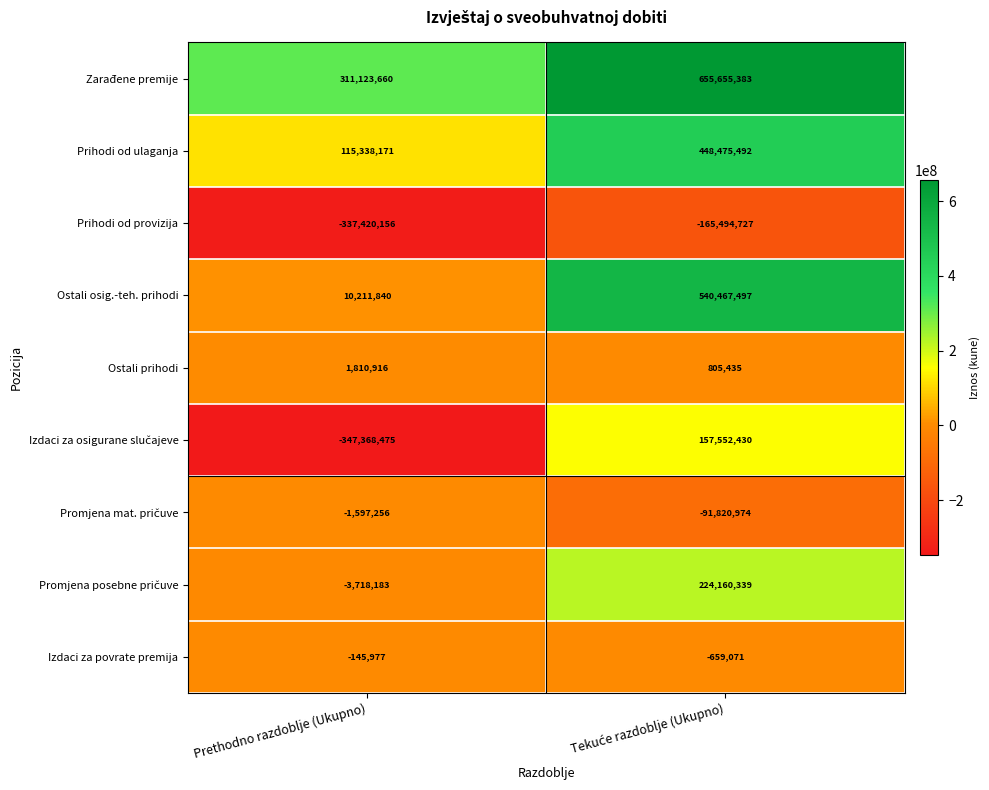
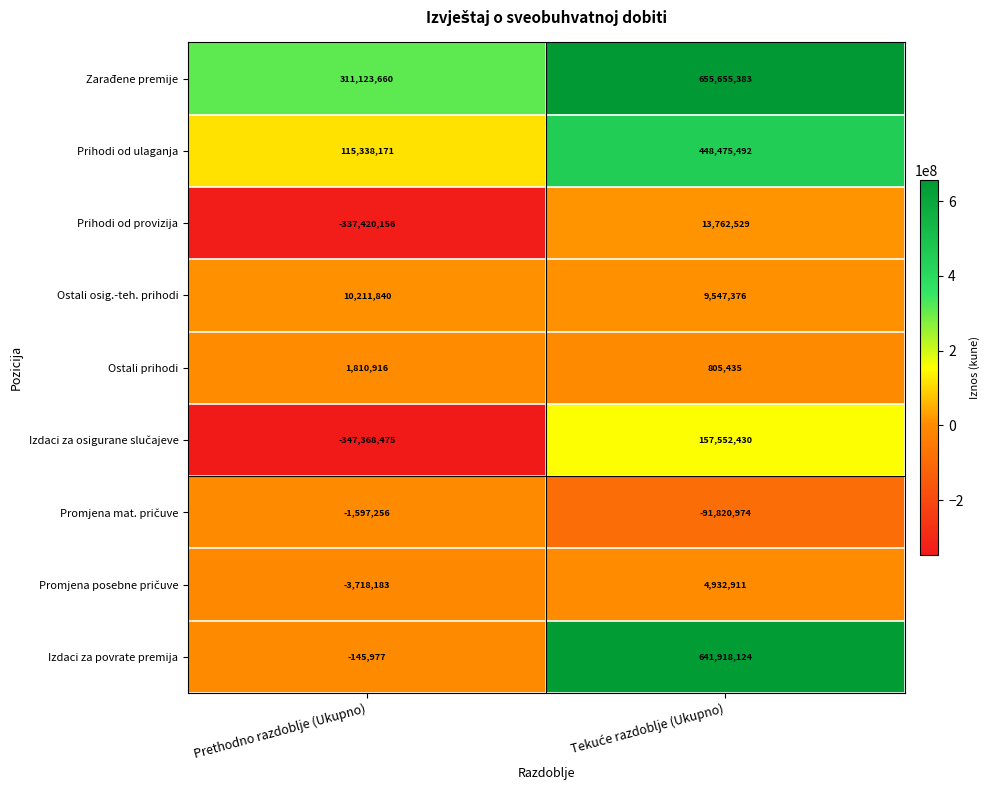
  {
    "Zarađene premije": {
      "Prethodno razdoblje (Ukupno)": "311,123,660",
      "Tekuće razdoblje (Ukupno)": "655,655,383"
    },
    "Prihodi od ulaganja": {
      "Prethodno razdoblje (Ukupno)": "115,338,171",
      "Tekuće razdoblje (Ukupno)": "448,475,492"
    },
    "Prihodi od provizija": {
      "Prethodno razdoblje (Ukupno)": "-337,420,156",
-     "Tekuće razdoblje (Ukupno)": "-165,494,727"
+     "Tekuće razdoblje (Ukupno)": "13,762,529"
    },
    "Ostali osig.-teh. prihodi": {
      "Prethodno razdoblje (Ukupno)": "10,211,840",
-     "Tekuće razdoblje (Ukupno)": "540,467,497"
+     "Tekuće razdoblje (Ukupno)": "9,547,376"
    },
    "Ostali prihodi": {
      "Prethodno razdoblje (Ukupno)": "1,810,916",
      "Tekuće razdoblje (Ukupno)": "805,435"
    },
    "Izdaci za osigurane slučajeve": {
      "Prethodno razdoblje (Ukupno)": "-347,368,475",
      "Tekuće razdoblje (Ukupno)": "157,552,430"
    },
    "Promjena mat. pričuve": {
      "Prethodno razdoblje (Ukupno)": "-1,597,256",
      "Tekuće razdoblje (Ukupno)": "-91,820,974"
    },
    "Promjena posebne pričuve": {
      "Prethodno razdoblje (Ukupno)": "-3,718,183",
-     "Tekuće razdoblje (Ukupno)": "224,160,339"
+     "Tekuće razdoblje (Ukupno)": "4,932,911"
    },
    "Izdaci za povrate premija": {
      "Prethodno razdoblje (Ukupno)": "-145,977",
-     "Tekuće razdoblje (Ukupno)": "-659,071"
+     "Tekuće razdoblje (Ukupno)": "641,918,124"
    }
  }
